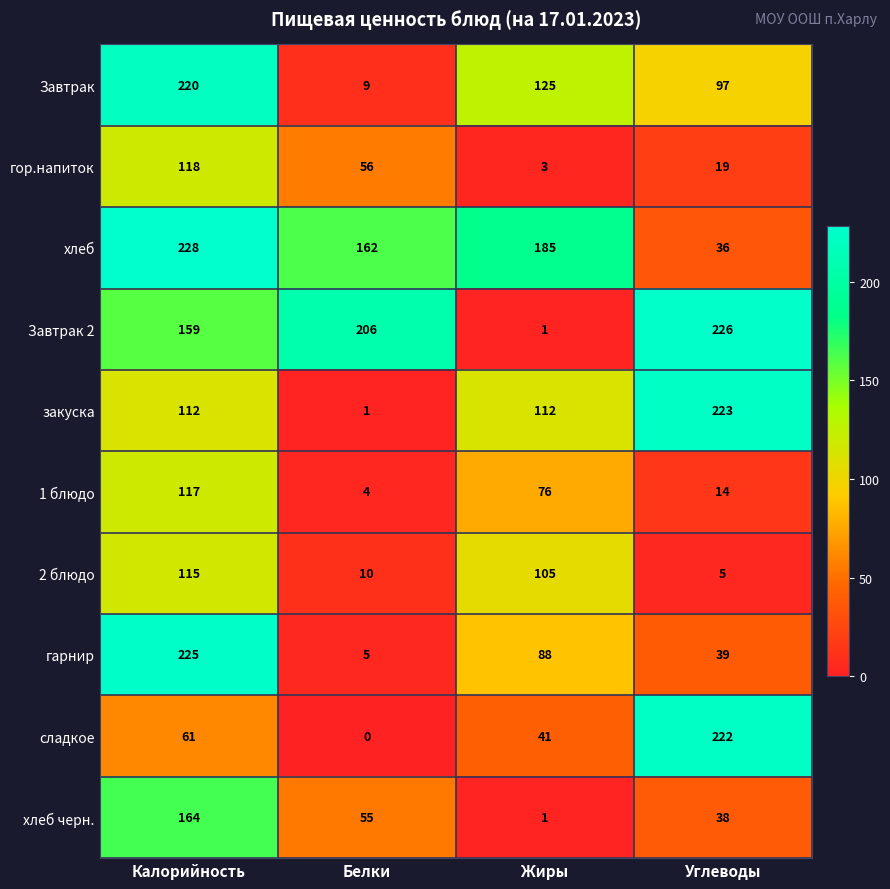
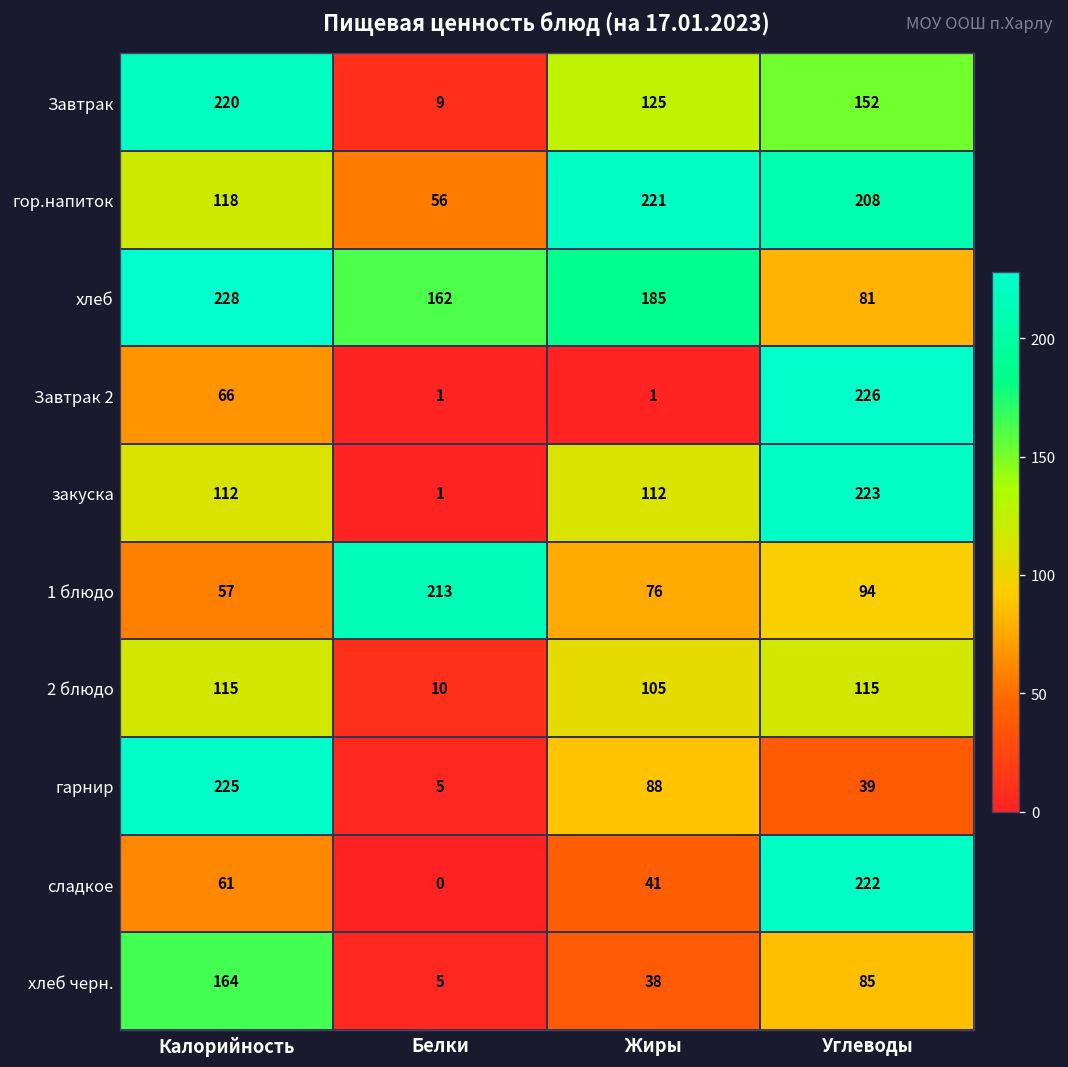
  {
    "Завтрак": {
      "Калорийность": 220,
      "Белки": 9,
      "Жиры": 125,
-     "Углеводы": 97
+     "Углеводы": 152
    },
    "гор.напиток": {
      "Калорийность": 118,
      "Белки": 56,
-     "Жиры": 3,
-     "Углеводы": 19
+     "Жиры": 221,
+     "Углеводы": 208
    },
    "хлеб": {
      "Калорийность": 228,
      "Белки": 162,
      "Жиры": 185,
-     "Углеводы": 36
+     "Углеводы": 81
    },
    "Завтрак 2": {
-     "Калорийность": 159,
-     "Белки": 206,
+     "Калорийность": 66,
+     "Белки": 1,
      "Жиры": 1,
      "Углеводы": 226
    },
    "закуска": {
      "Калорийность": 112,
      "Белки": 1,
      "Жиры": 112,
      "Углеводы": 223
    },
    "1 блюдо": {
-     "Калорийность": 117,
-     "Белки": 4,
+     "Калорийность": 57,
+     "Белки": 213,
      "Жиры": 76,
-     "Углеводы": 14
+     "Углеводы": 94
    },
    "2 блюдо": {
      "Калорийность": 115,
      "Белки": 10,
      "Жиры": 105,
-     "Углеводы": 5
+     "Углеводы": 115
    },
    "гарнир": {
      "Калорийность": 225,
      "Белки": 5,
      "Жиры": 88,
      "Углеводы": 39
    },
    "сладкое": {
      "Калорийность": 61,
      "Белки": 0,
      "Жиры": 41,
      "Углеводы": 222
    },
    "хлеб черн.": {
      "Калорийность": 164,
-     "Белки": 55,
-     "Жиры": 1,
-     "Углеводы": 38
+     "Белки": 5,
+     "Жиры": 38,
+     "Углеводы": 85
    }
  }
